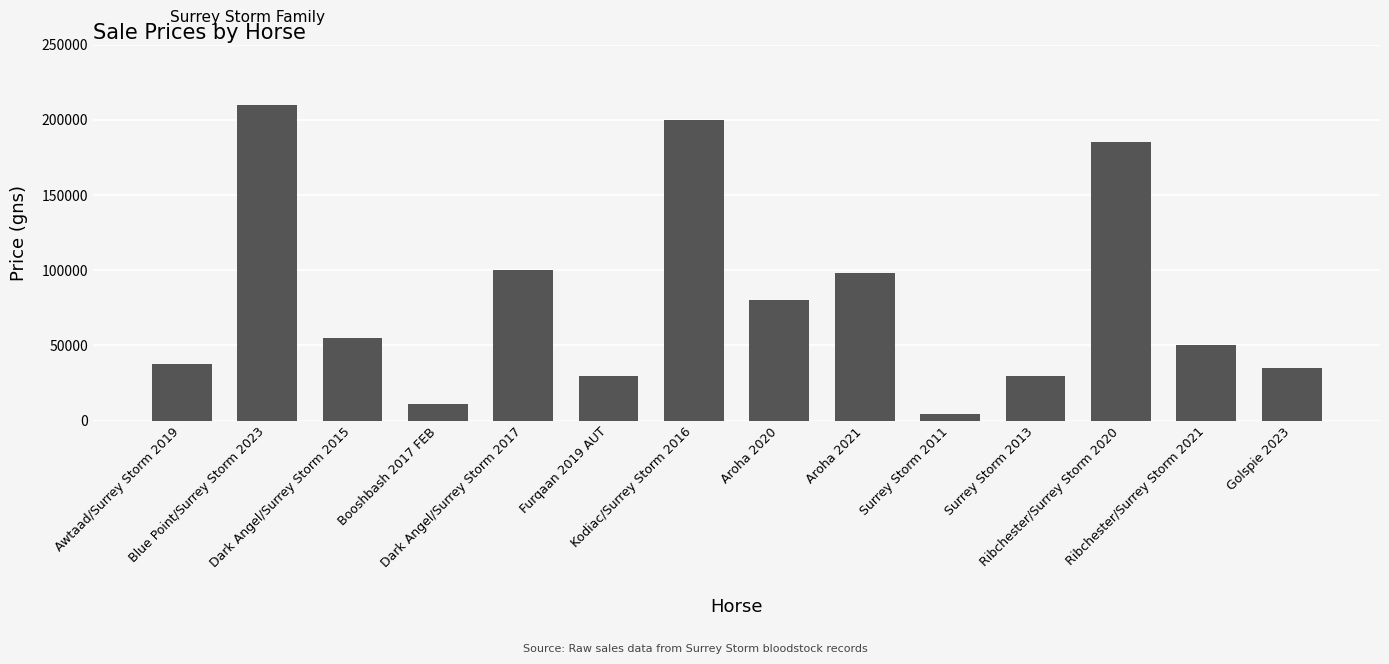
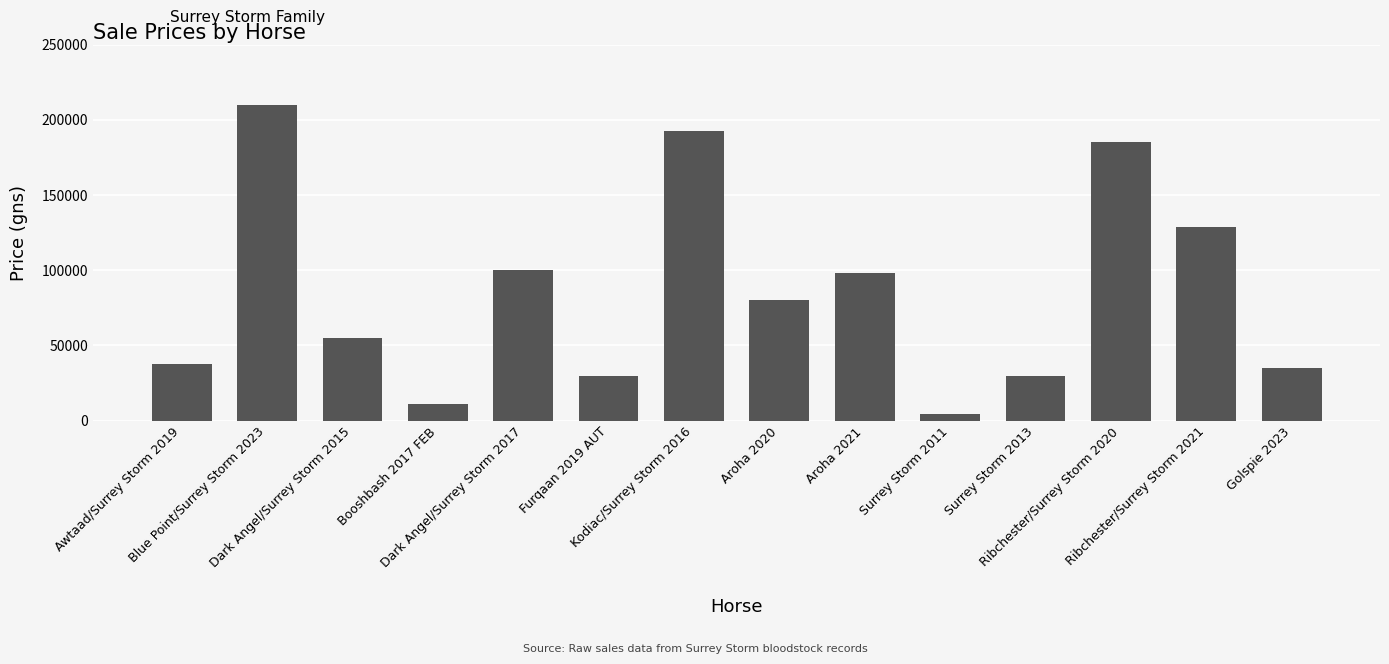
  {
    "Awtaad/Surrey Storm 2019": 38000,
    "Blue Point/Surrey Storm 2023": 210000,
    "Dark Angel/Surrey Storm 2015": 55000,
    "Booshbash 2017 FEB": 11000,
    "Dark Angel/Surrey Storm 2017": 100000,
    "Furqaan 2019 AUT": 30000,
-   "Kodiac/Surrey Storm 2016": 200000,
+   "Kodiac/Surrey Storm 2016": 193000,
    "Aroha 2020": 80000,
    "Aroha 2021": 98000,
    "Surrey Storm 2011": 4000,
    "Surrey Storm 2013": 30000,
    "Ribchester/Surrey Storm 2020": 185000,
-   "Ribchester/Surrey Storm 2021": 50000,
+   "Ribchester/Surrey Storm 2021": 128000,
    "Golspie 2023": 35000
  }
